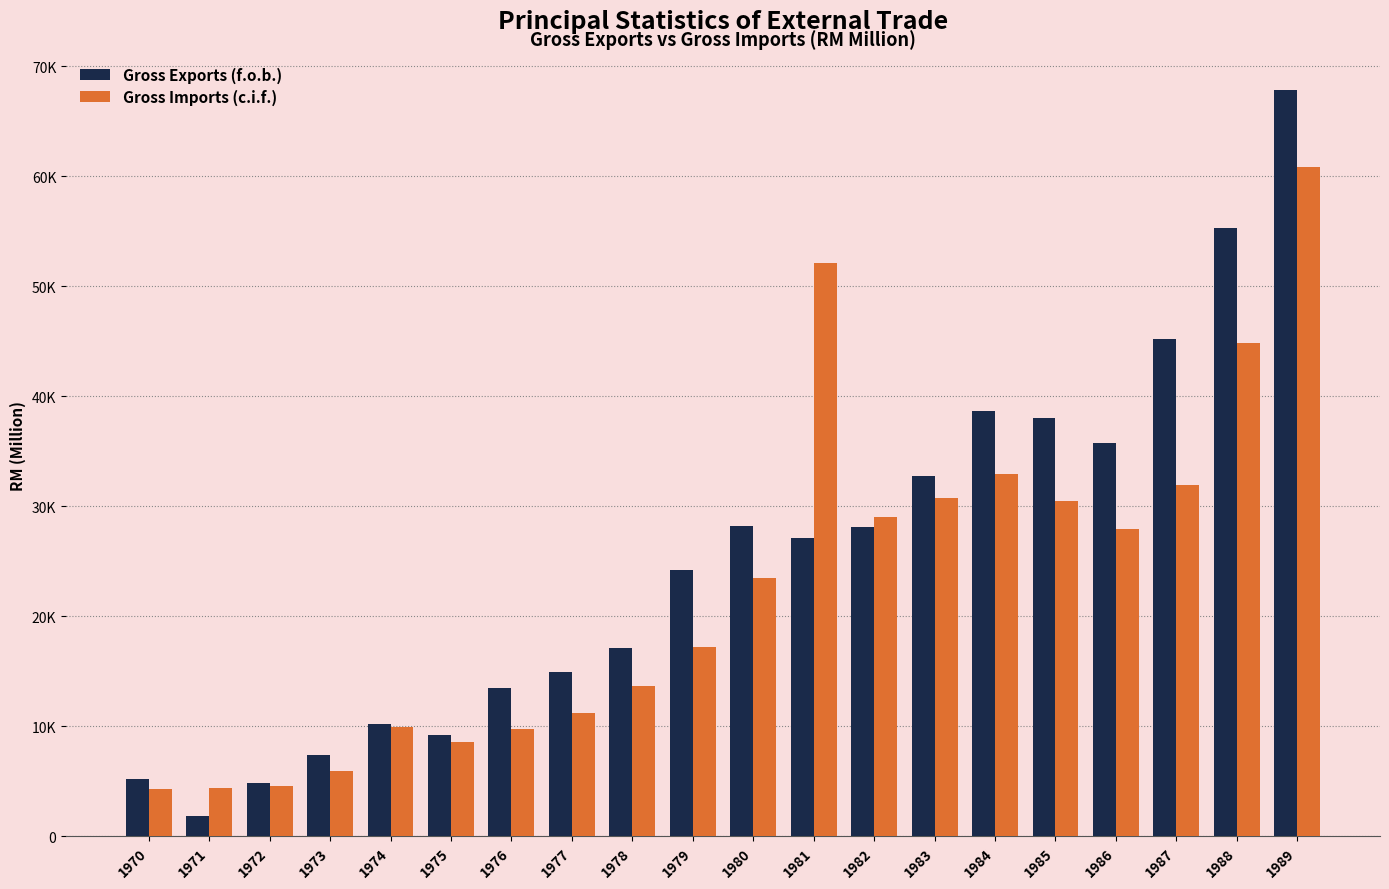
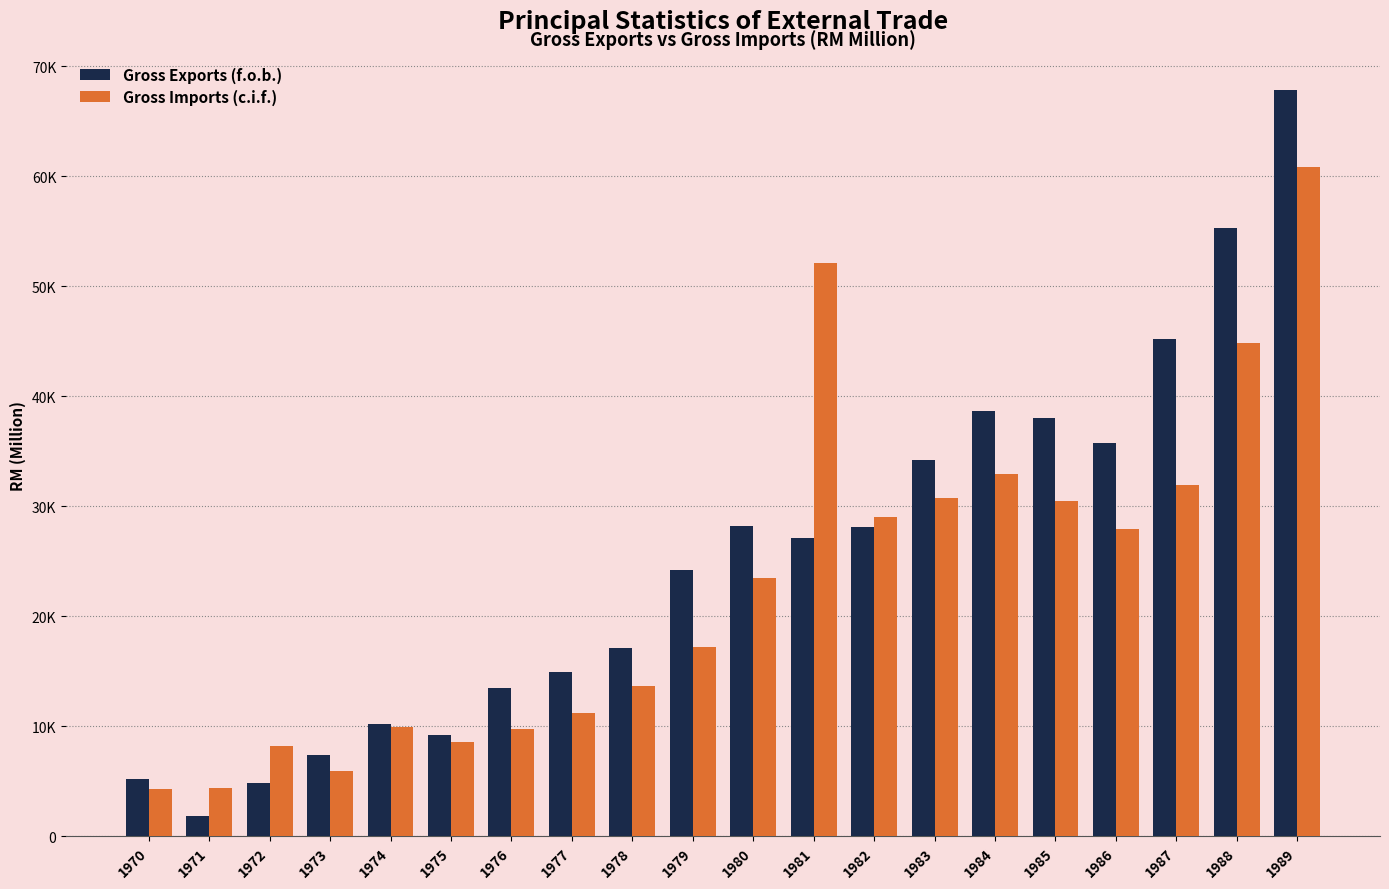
  {
    "Gross Exports (f.o.b.)": {
      "1970": 5200,
      "1971": 1800,
      "1972": 4900,
      "1973": 7400,
      "1974": 10200,
      "1975": 9200,
      "1976": 13400,
      "1977": 15000,
      "1978": 17100,
      "1979": 24200,
      "1980": 28200,
      "1981": 27100,
      "1982": 28100,
-     "1983": 32800,
+     "1983": 34200,
      "1984": 38600,
      "1985": 38000,
      "1986": 35700,
      "1987": 45200,
      "1988": 55300,
      "1989": 67800
    },
    "Gross Imports (c.i.f.)": {
      "1970": 4300,
      "1971": 4400,
-     "1972": 4500,
+     "1972": 8200,
      "1973": 5900,
      "1974": 9900,
      "1975": 8500,
      "1976": 9700,
      "1977": 11200,
      "1978": 13600,
      "1979": 17200,
      "1980": 23500,
      "1981": 52100,
      "1982": 29000,
      "1983": 30800,
      "1984": 32900,
      "1985": 30400,
      "1986": 27900,
      "1987": 31900,
      "1988": 44800,
      "1989": 60900
    }
  }
